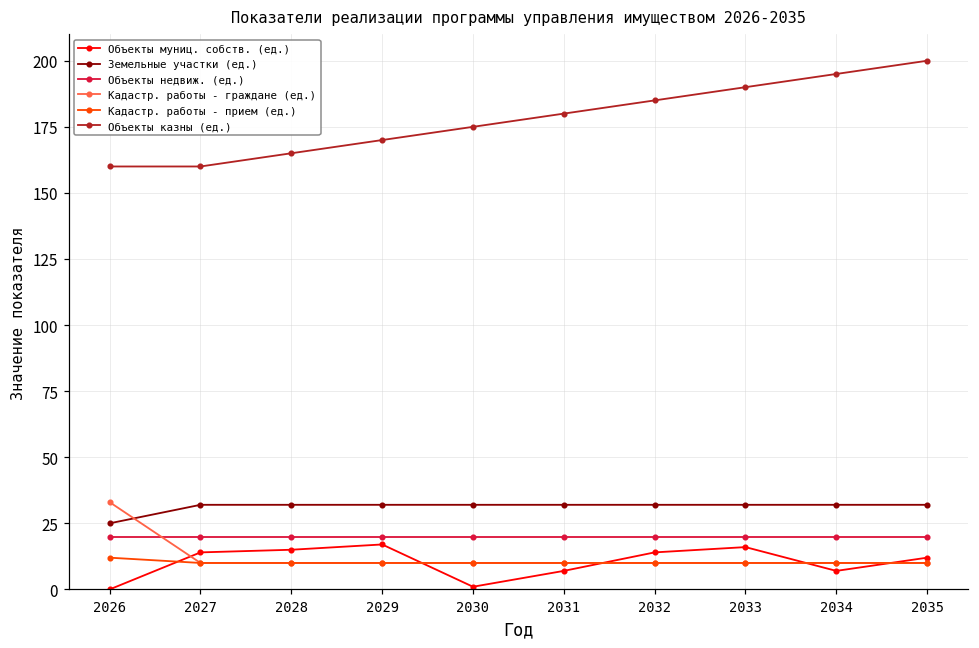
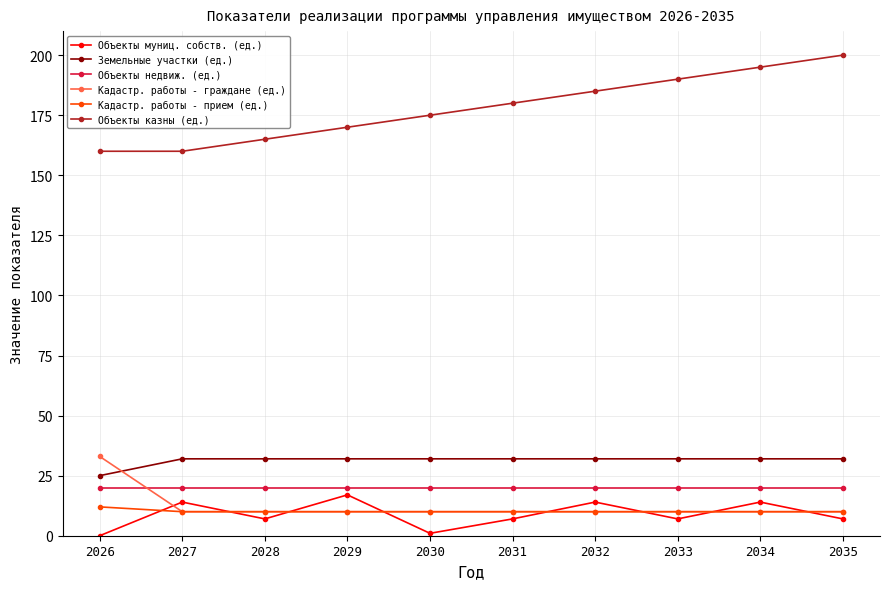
  {
    "Объекты муниц. собств. (ед.)": {
      "2026": 0,
      "2027": 14,
-     "2028": 15,
+     "2028": 7,
      "2029": 17,
      "2030": 1,
      "2031": 7,
      "2032": 14,
-     "2033": 16,
-     "2034": 7,
-     "2035": 12
+     "2033": 7,
+     "2034": 14,
+     "2035": 7
    },
    "Земельные участки (ед.)": {
      "2026": 25,
      "2027": 32,
      "2028": 32,
      "2029": 32,
      "2030": 32,
      "2031": 32,
      "2032": 32,
      "2033": 32,
      "2034": 32,
      "2035": 32
    },
    "Кадастр. работы - граждане (ед.)": {
      "2026": 33
    },
    "Кадастр. работы - прием (ед.)": {
      "2026": 12
    }
  }
